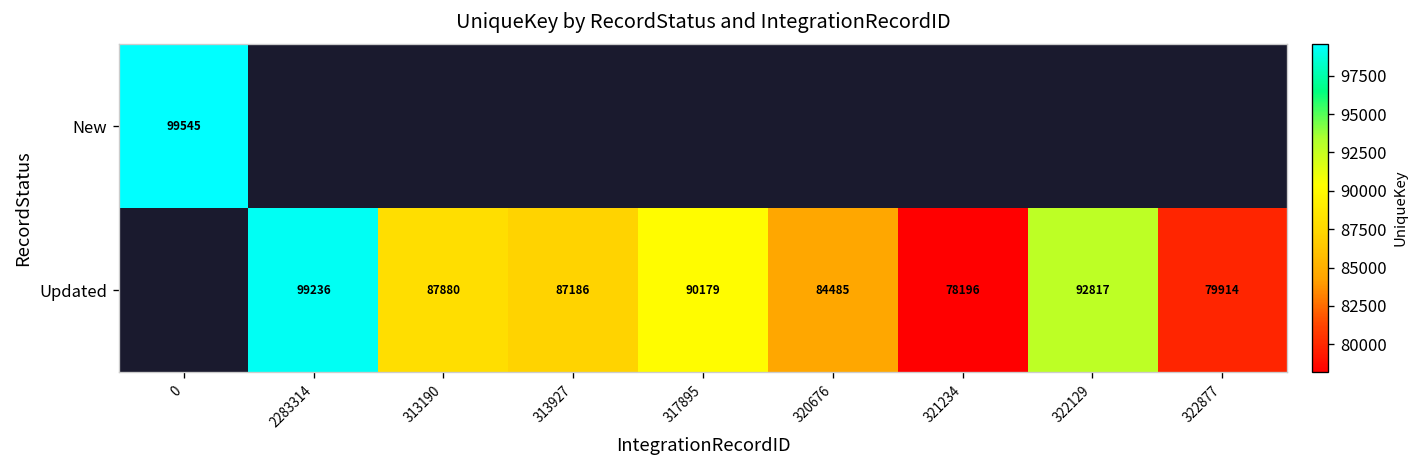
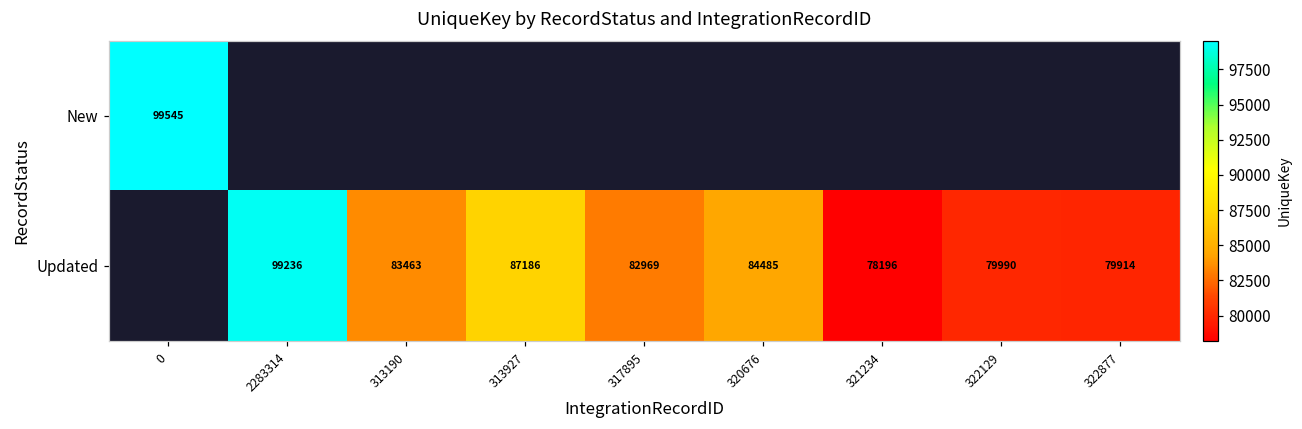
  {
    "New": {
      "0": 99545
    },
    "Updated": {
      "2283314": 99236,
-     "313190": 87880,
+     "313190": 83463,
      "313927": 87186,
-     "317895": 90179,
+     "317895": 82969,
      "320676": 84485,
      "321234": 78196,
-     "322129": 92817,
+     "322129": 79990,
      "322877": 79914
    }
  }
